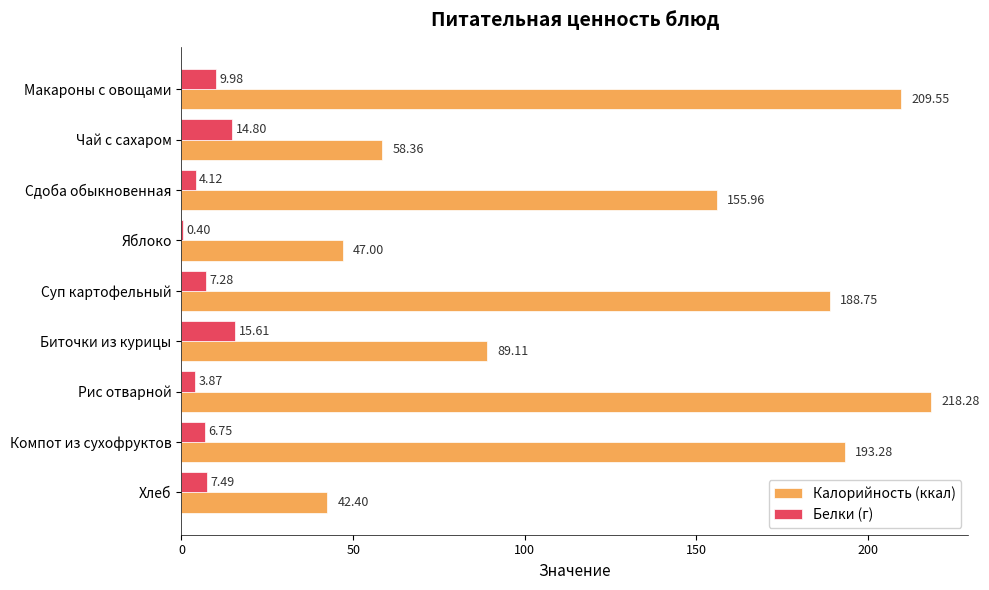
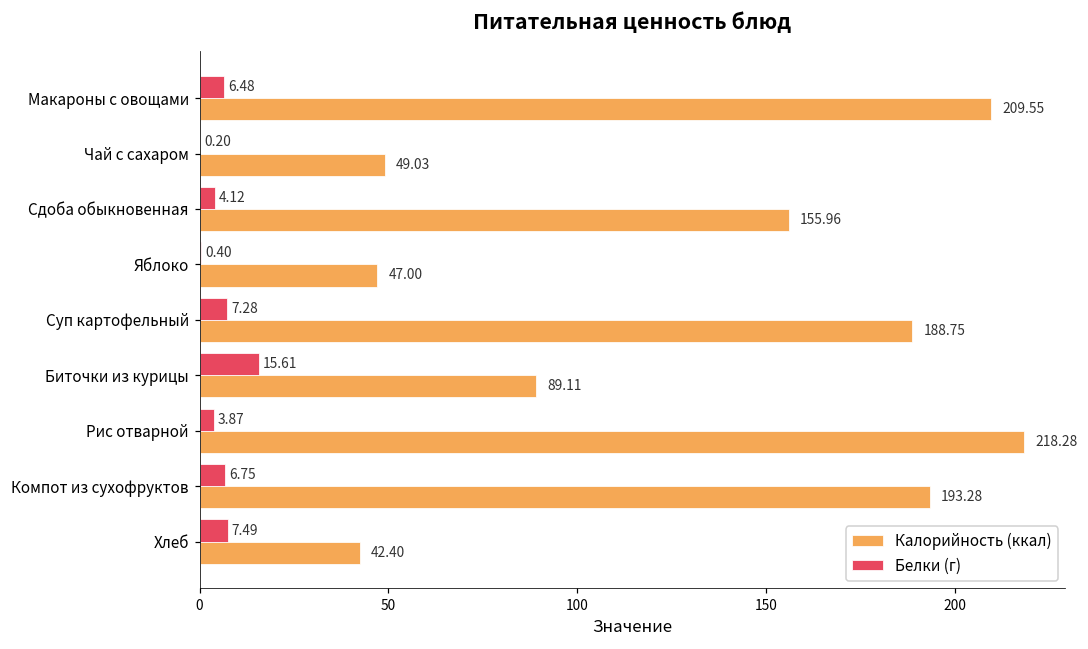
  {
    "Калорийность (ккал)": {
      "Макароны с овощами": 209.55,
-     "Чай с сахаром": 58.36,
+     "Чай с сахаром": 49.03,
      "Сдоба обыкновенная": 155.96,
      "Яблоко": 47.00,
      "Суп картофельный": 188.75,
      "Биточки из курицы": 89.11,
      "Рис отварной": 218.28,
      "Компот из сухофруктов": 193.28,
      "Хлеб": 42.40
    },
    "Белки (г)": {
-     "Макароны с овощами": 9.98,
-     "Чай с сахаром": 14.80,
+     "Макароны с овощами": 6.48,
+     "Чай с сахаром": 0.20,
      "Сдоба обыкновенная": 4.12,
      "Яблоко": 0.40,
      "Суп картофельный": 7.28,
      "Биточки из курицы": 15.61,
      "Рис отварной": 3.87,
      "Компот из сухофруктов": 6.75,
      "Хлеб": 7.49
    }
  }
